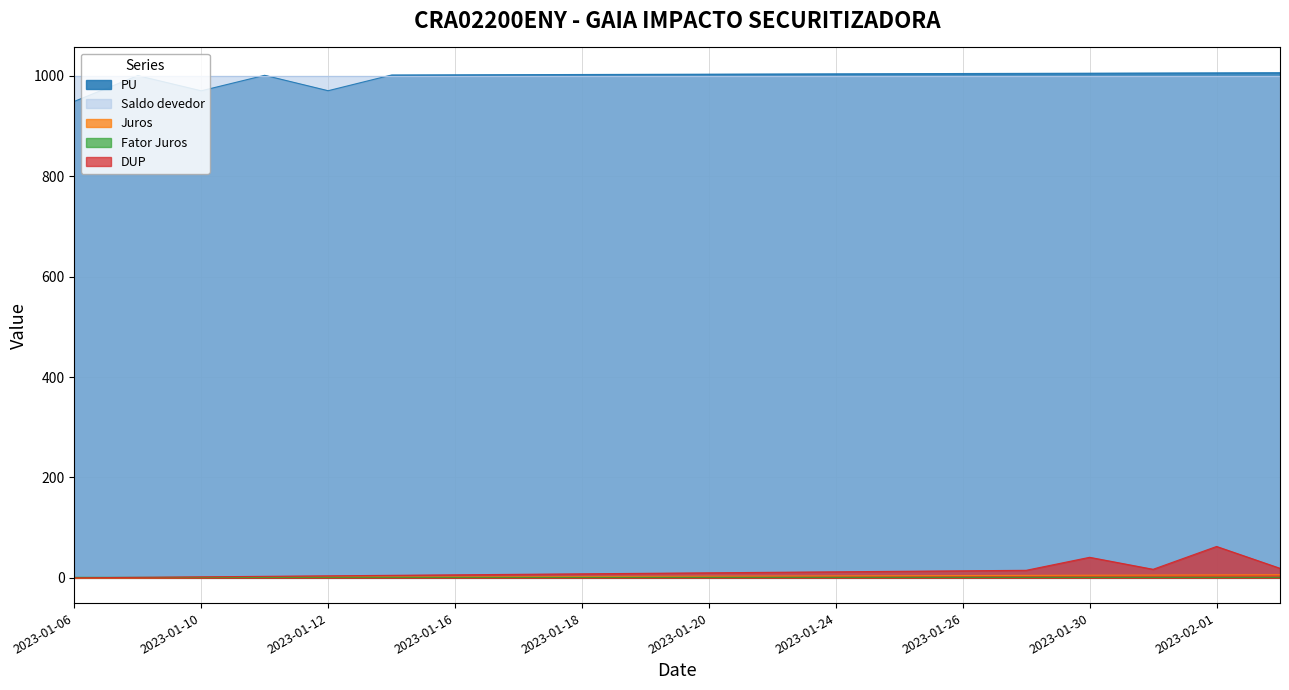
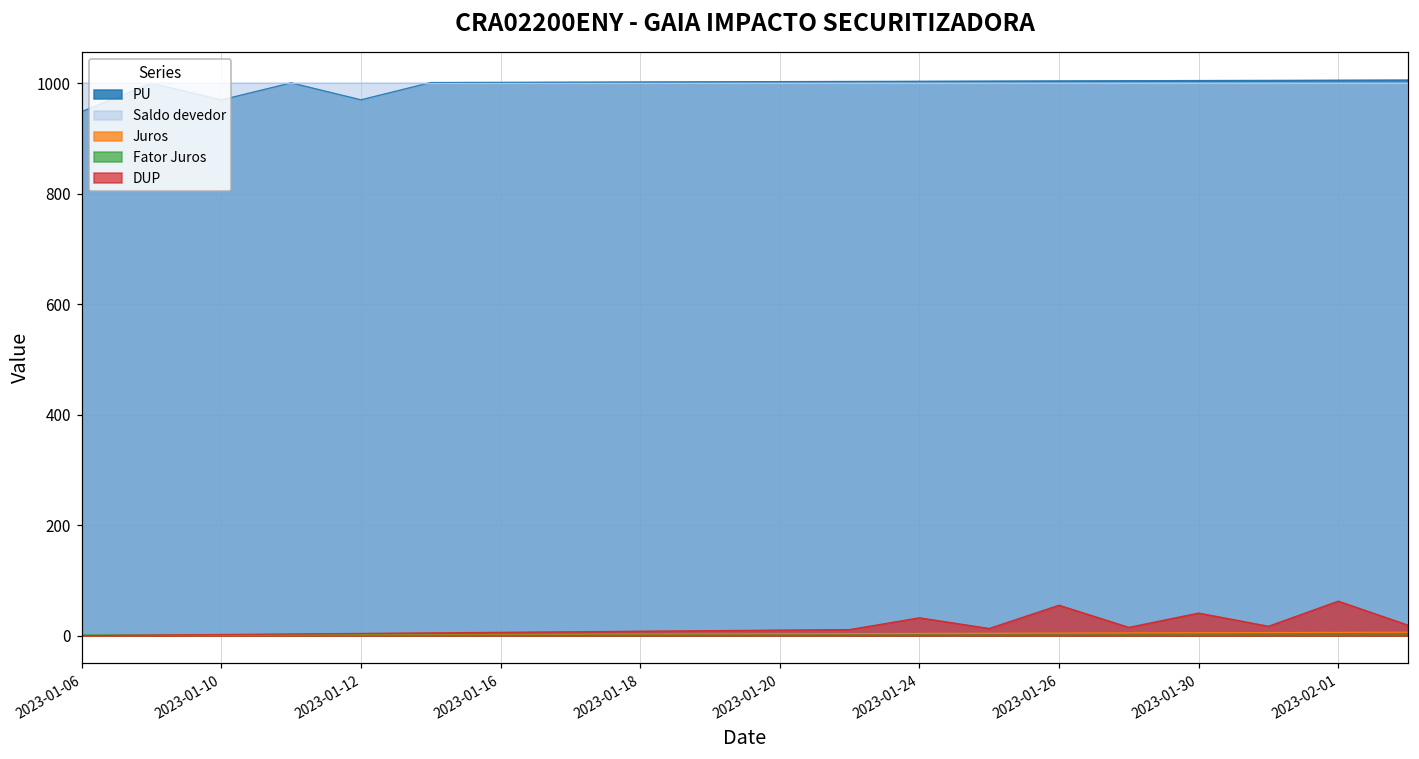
  {
    "PU": {
      "2023-01-06": 950,
      "2023-01-12": 970,
      "2023-01-30": 1010,
      "2023-02-01": 1010
    },
    "Saldo devedor": {
      "2023-01-06": 1000,
      "2023-01-12": 1000,
      "2023-01-30": 1000,
      "2023-02-01": 1000
    },
    "DUP": {
      "2023-01-18": 10,
      "2023-01-20": 10,
-     "2023-01-24": 10,
-     "2023-01-26": 10,
+     "2023-01-24": 30,
+     "2023-01-26": 60,
      "2023-01-30": 40,
      "2023-02-01": 60
    }
  }
